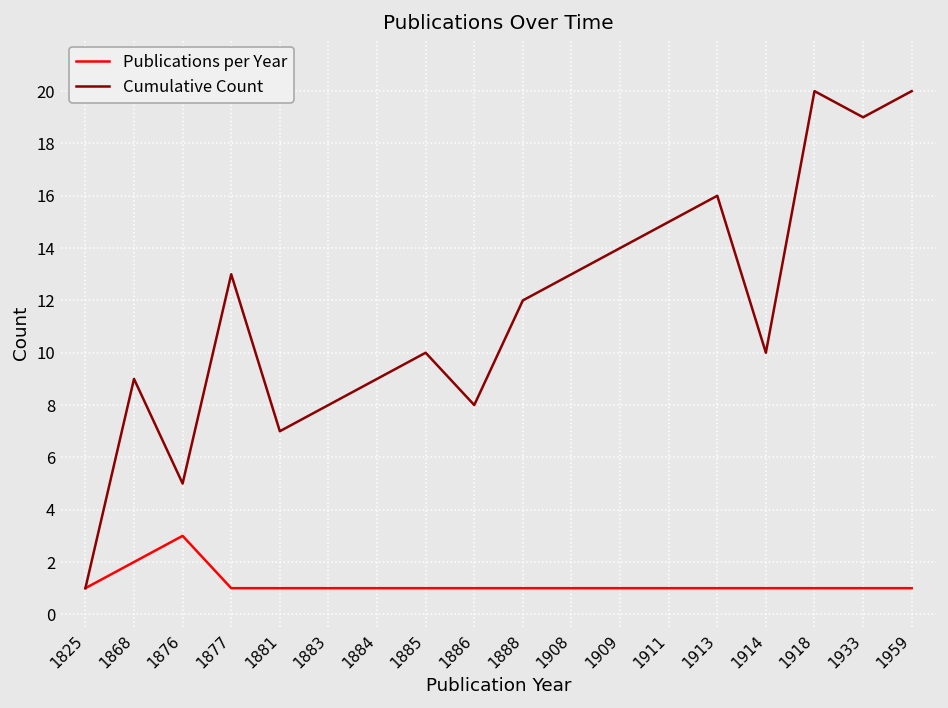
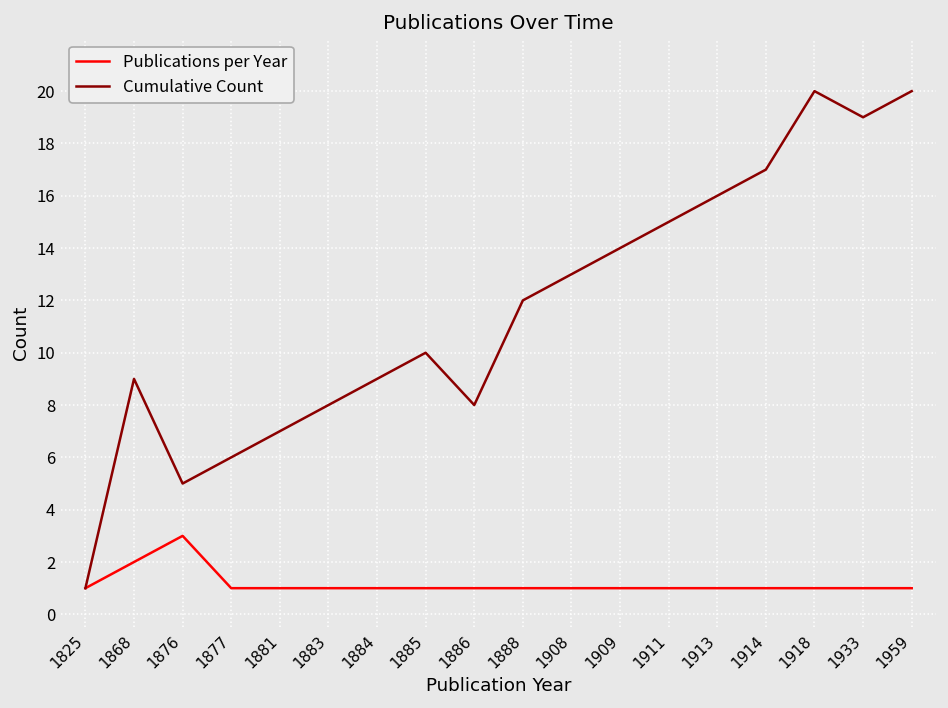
  {
    "Publications per Year": {
      "1868": 2,
      "1876": 3,
      "1877": 1,
      "1881": 1,
      "1883": 1,
      "1884": 1,
      "1885": 1,
      "1886": 1,
      "1888": 1,
      "1908": 1,
      "1909": 1,
      "1911": 1,
      "1913": 1,
      "1914": 1,
      "1918": 1,
      "1933": 1,
      "1959": 1
    },
    "Cumulative Count": {
      "1868": 9,
      "1876": 5,
-     "1877": 13,
+     "1877": 6,
      "1881": 7,
      "1883": 8,
      "1884": 9,
      "1885": 10,
      "1886": 8,
      "1888": 12,
      "1908": 13,
      "1909": 14,
      "1911": 15,
      "1913": 16,
-     "1914": 10,
+     "1914": 17,
      "1918": 20,
      "1933": 19,
      "1959": 20
    }
  }
